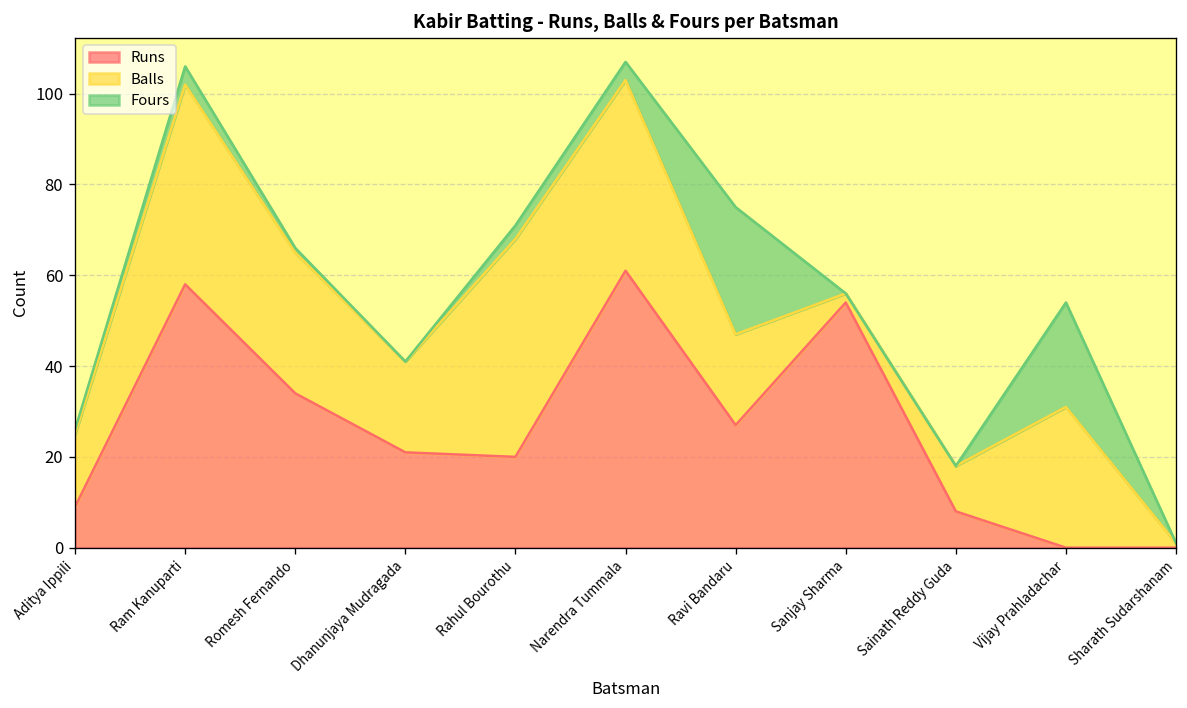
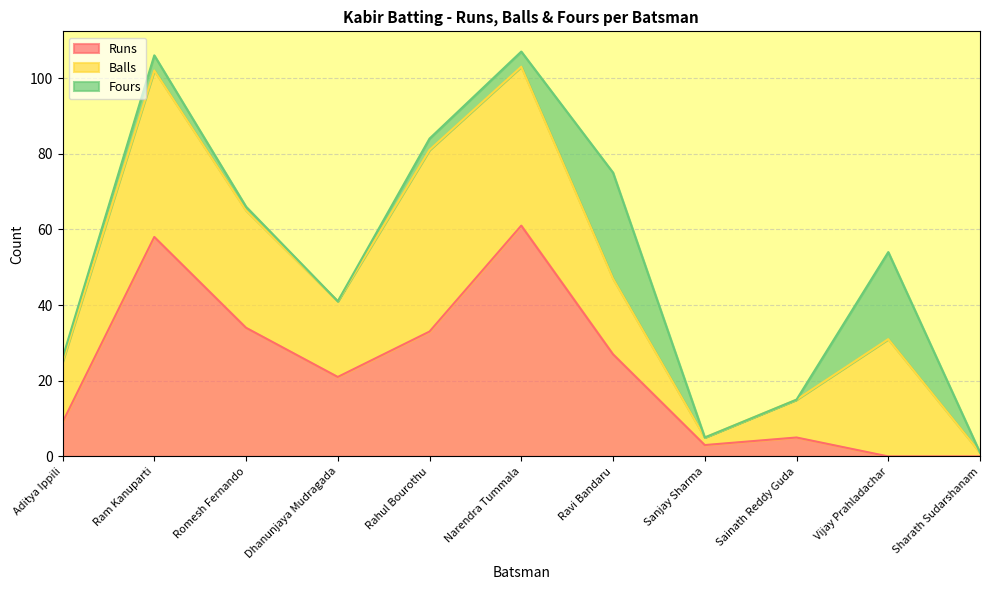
  {
    "Runs": {
      "Aditya Ippili": 9,
      "Ram Kanuparti": 58,
      "Romesh Fernando": 34,
      "Dhanunjaya Mudragada": 21,
-     "Rahul Bourothu": 20,
+     "Rahul Bourothu": 33,
      "Narendra Tummala": 61,
      "Ravi Bandaru": 27,
-     "Sanjay Sharma": 54,
-     "Sainath Reddy Guda": 8,
+     "Sanjay Sharma": 3,
+     "Sainath Reddy Guda": 5,
      "Vijay Prahladachar": 0,
      "Sharath Sudarshanam": 0
    },
    "Balls": {
      "Aditya Ippili": 16,
      "Ram Kanuparti": 44,
      "Romesh Fernando": 31,
      "Rahul Bourothu": 48,
      "Narendra Tummala": 42,
      "Ravi Bandaru": 20,
      "Vijay Prahladachar": 31
    },
    "Fours": {
      "Aditya Ippili": 1,
      "Ram Kanuparti": 4,
      "Romesh Fernando": 1,
      "Rahul Bourothu": 3,
      "Narendra Tummala": 4,
      "Ravi Bandaru": 28,
      "Vijay Prahladachar": 23
    }
  }
